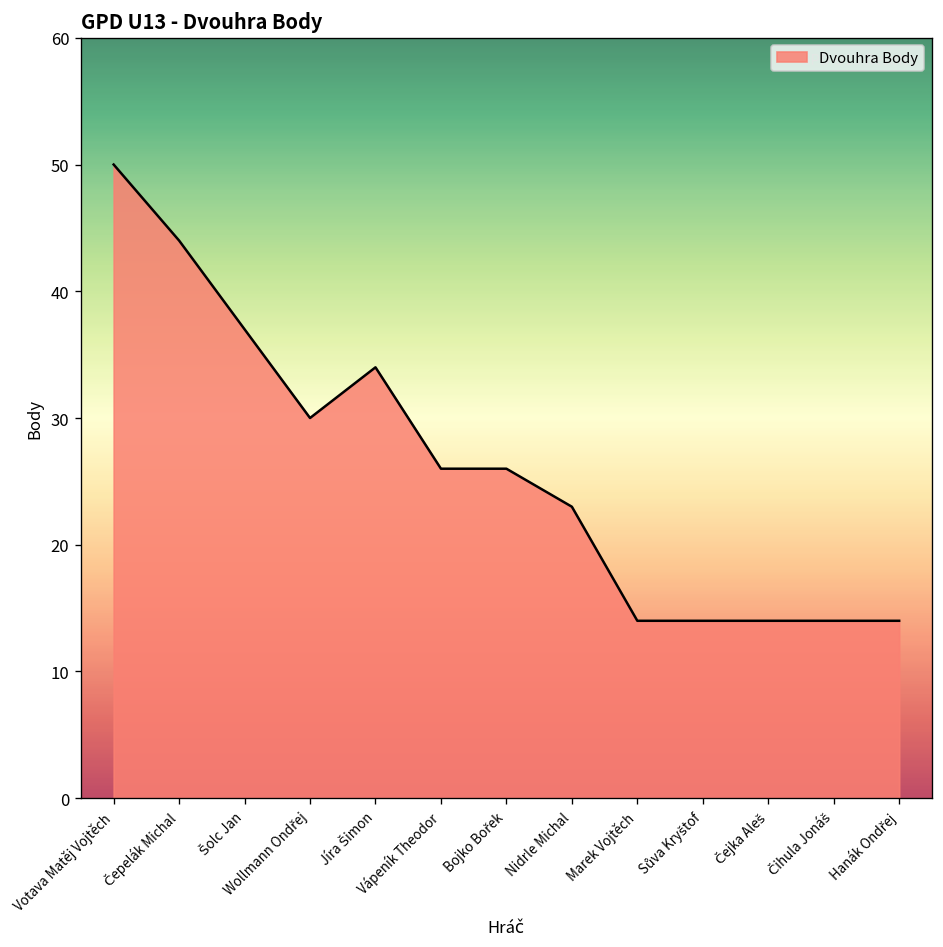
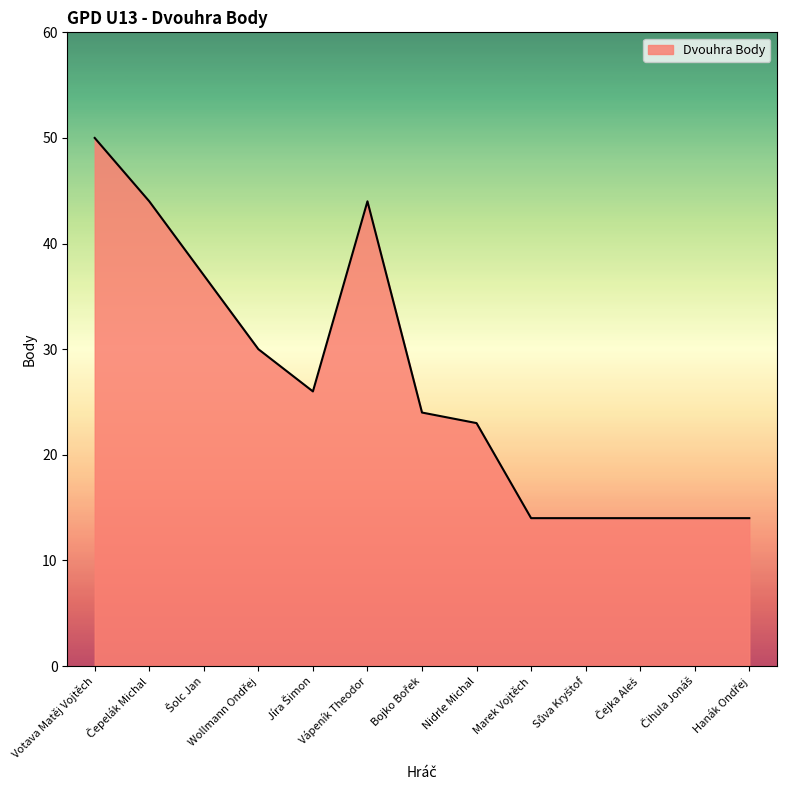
  {
    "Votava Matěj Vojtěch": 50,
    "Čepelák Michal": 44,
    "Šolc Jan": 37,
    "Wollmann Ondřej": 30,
-   "Jíra Šimon": 34,
-   "Vápeník Theodor": 26,
-   "Bojko Bořek": 26,
+   "Jíra Šimon": 26,
+   "Vápeník Theodor": 44,
+   "Bojko Bořek": 24,
    "Nidrle Michal": 23,
    "Marek Vojtěch": 14,
    "Sůva Kryštof": 14,
    "Čejka Aleš": 14,
    "Čihula Jonáš": 14,
    "Hanák Ondřej": 14
  }
